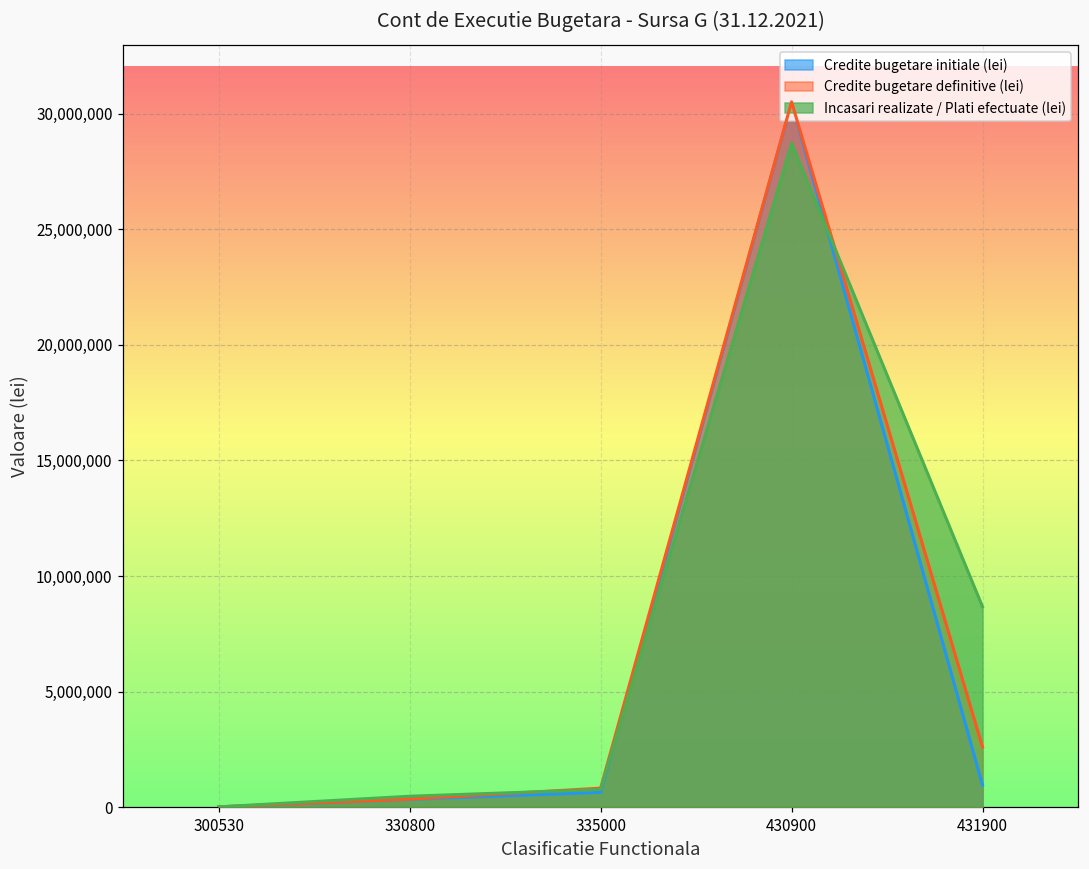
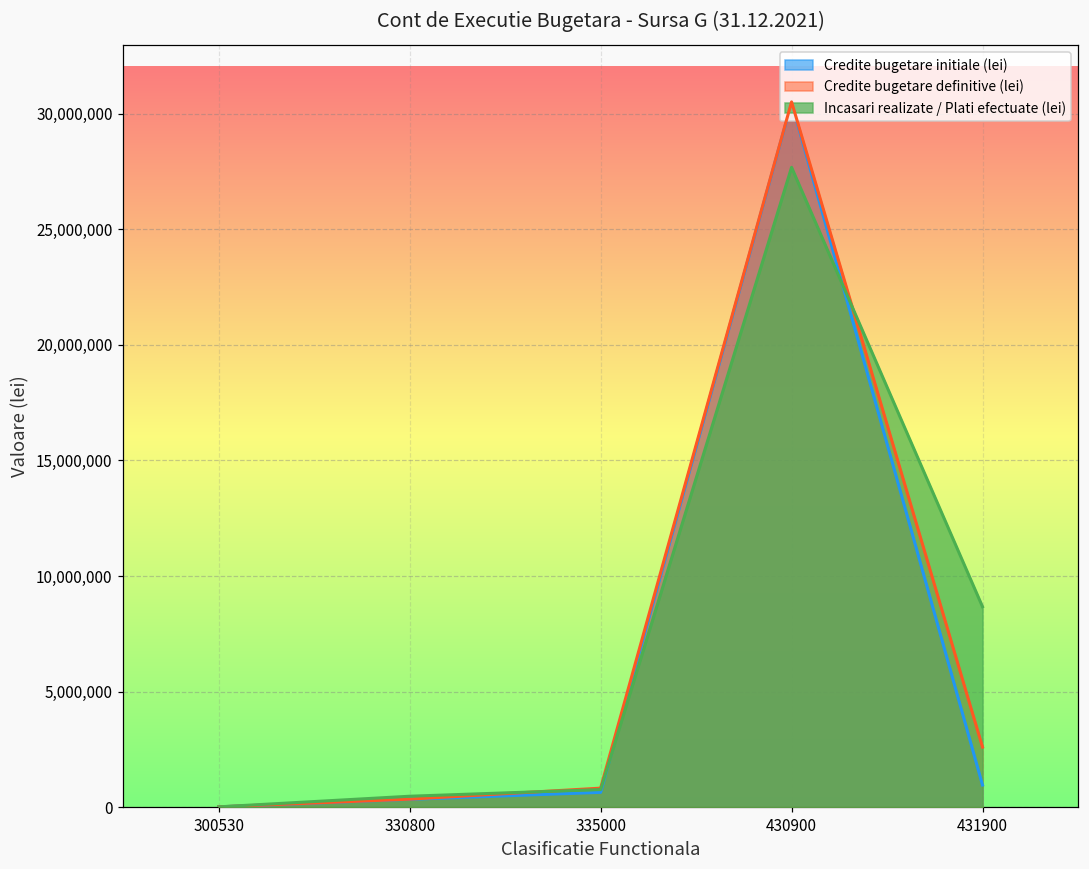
  {
    "Credite bugetare initiale (lei)": {
      "431900": "1,000,000"
    },
    "Credite bugetare definitive (lei)": {
      "431900": "2,600,000"
    },
    "Incasari realizate / Plati efectuate (lei)": {
      "330800": "500,000",
-     "430900": "28,700,000",
+     "430900": "27,700,000",
      "431900": "8,700,000"
    }
  }
